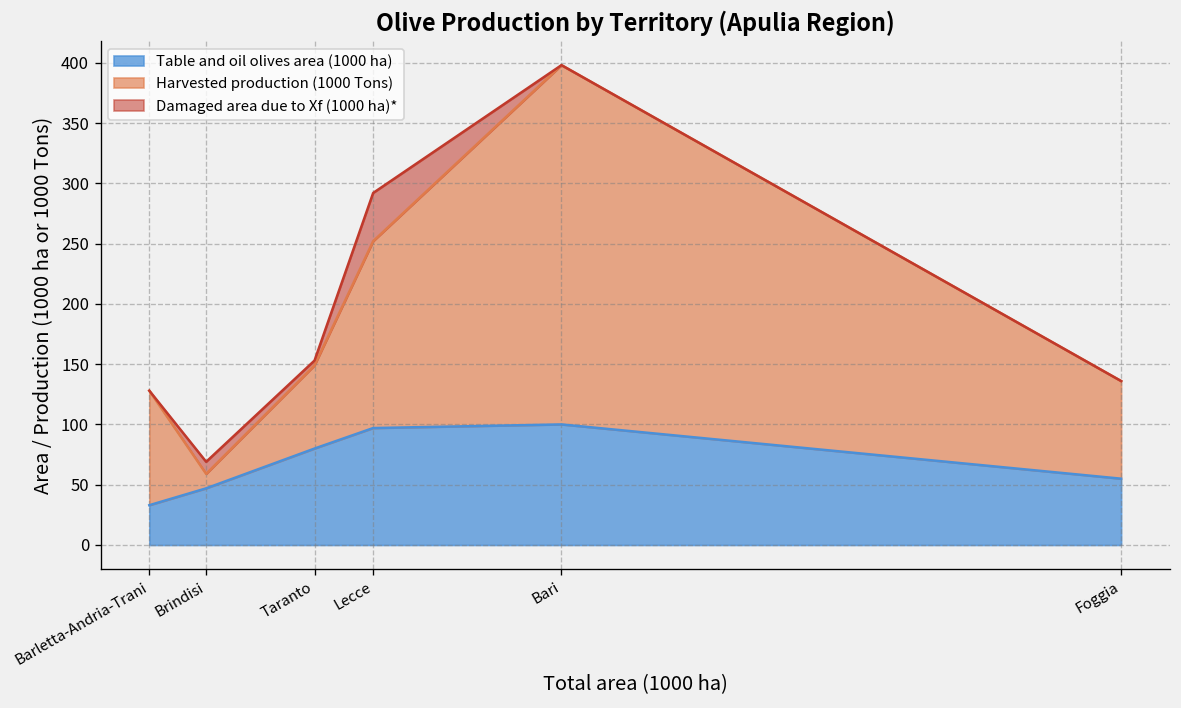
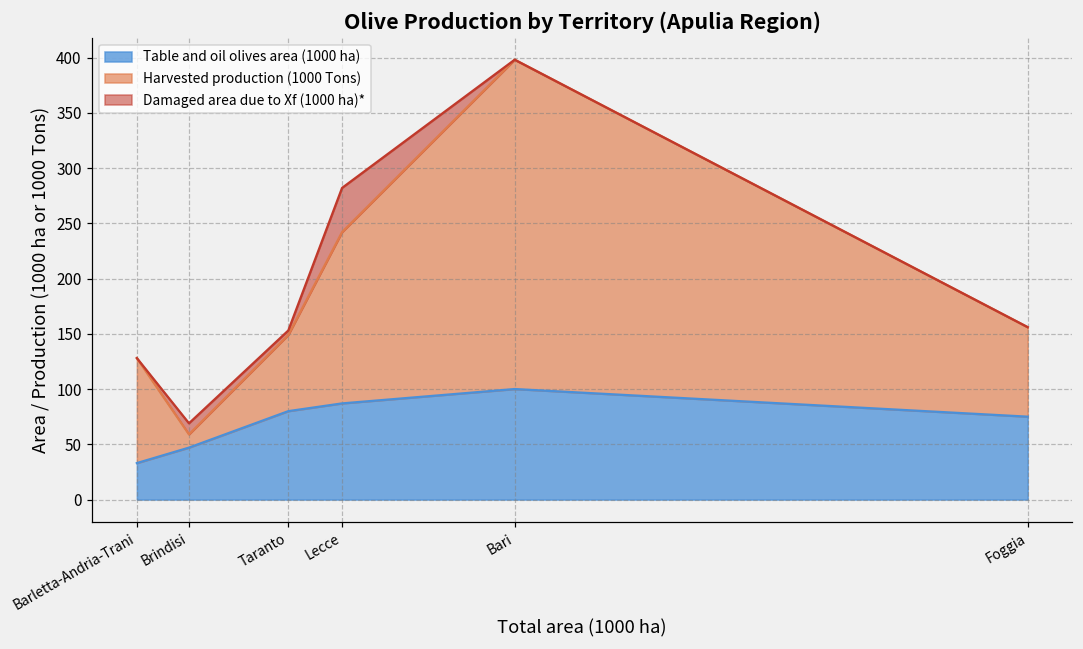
  {
    "Table and oil olives area (1000 ha)": {
      "Barletta-Andria-Trani": 33,
      "Brindisi": 47,
      "Taranto": 80,
-     "Lecce": 97,
+     "Lecce": 87,
      "Bari": 100,
-     "Foggia": 55
+     "Foggia": 75
    }
  }
